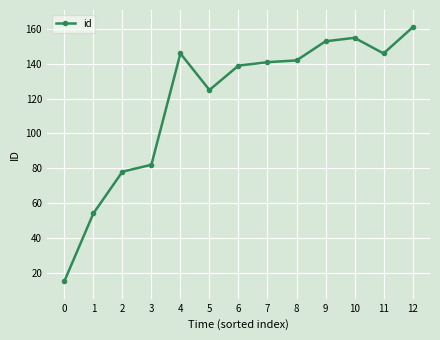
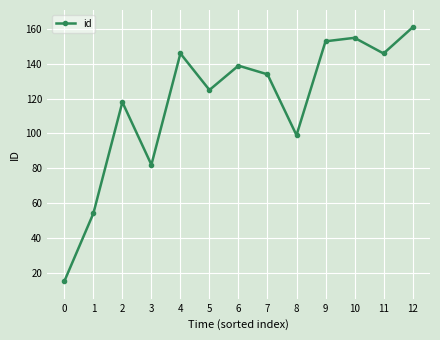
  {
    "0": 15,
    "1": 54,
-   "2": 78,
+   "2": 118,
    "3": 82,
    "4": 146,
    "5": 125,
    "6": 139,
-   "7": 141,
-   "8": 142,
+   "7": 134,
+   "8": 99,
    "9": 153,
    "10": 155,
    "11": 146,
    "12": 161
  }
